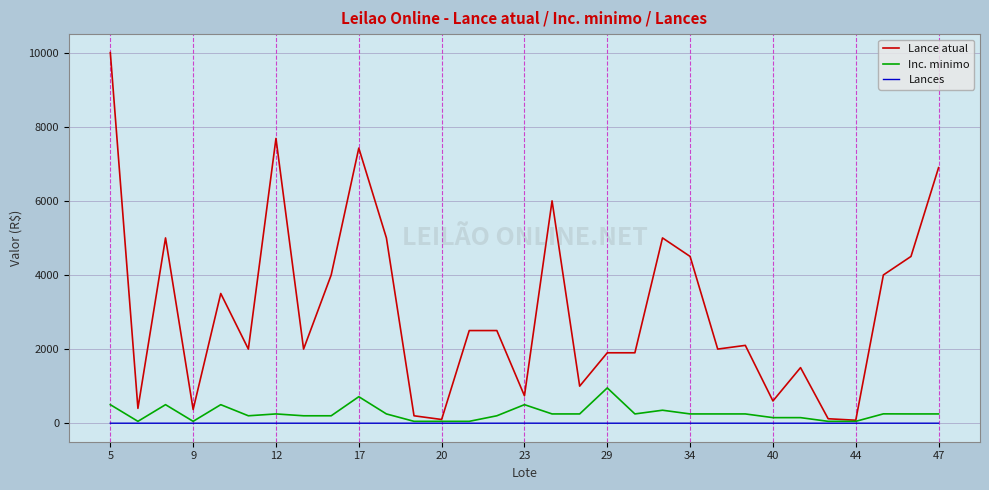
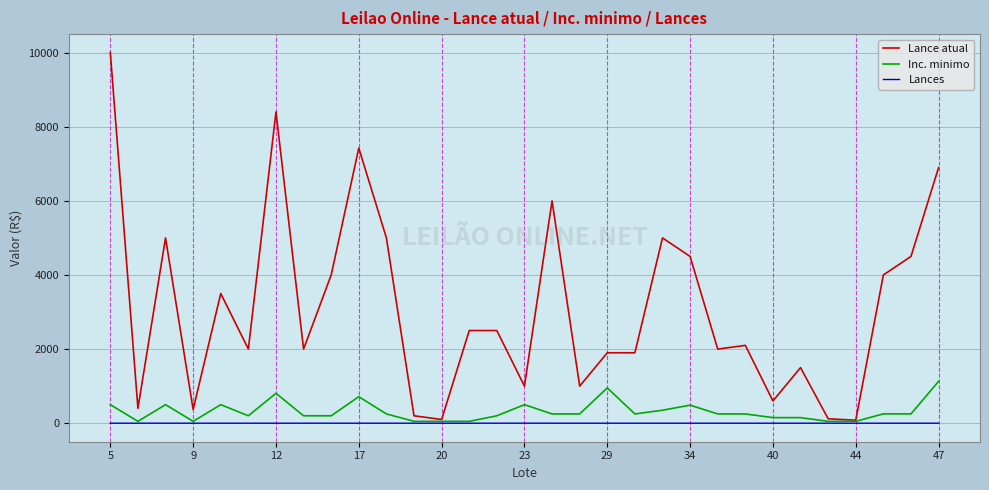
  {
    "Lance atual": {
      "5": 10000,
      "9": 400,
-     "12": 7700,
+     "12": 8400,
      "17": 7400,
-     "23": 700,
+     "23": 1000,
      "29": 1900,
      "34": 4500,
      "40": 600,
      "47": 6900
    },
    "Inc. minimo": {
      "5": 500,
-     "12": 300,
+     "12": 800,
      "17": 700,
      "23": 500,
      "29": 1000,
-     "34": 300,
+     "34": 500,
      "40": 200,
-     "47": 300
+     "47": 1100
    },
    "Lances": {
      "5": 0,
      "12": 0,
      "17": 0,
      "23": 0,
      "29": 0,
      "34": 0,
      "40": 0,
      "47": 0
    }
  }
